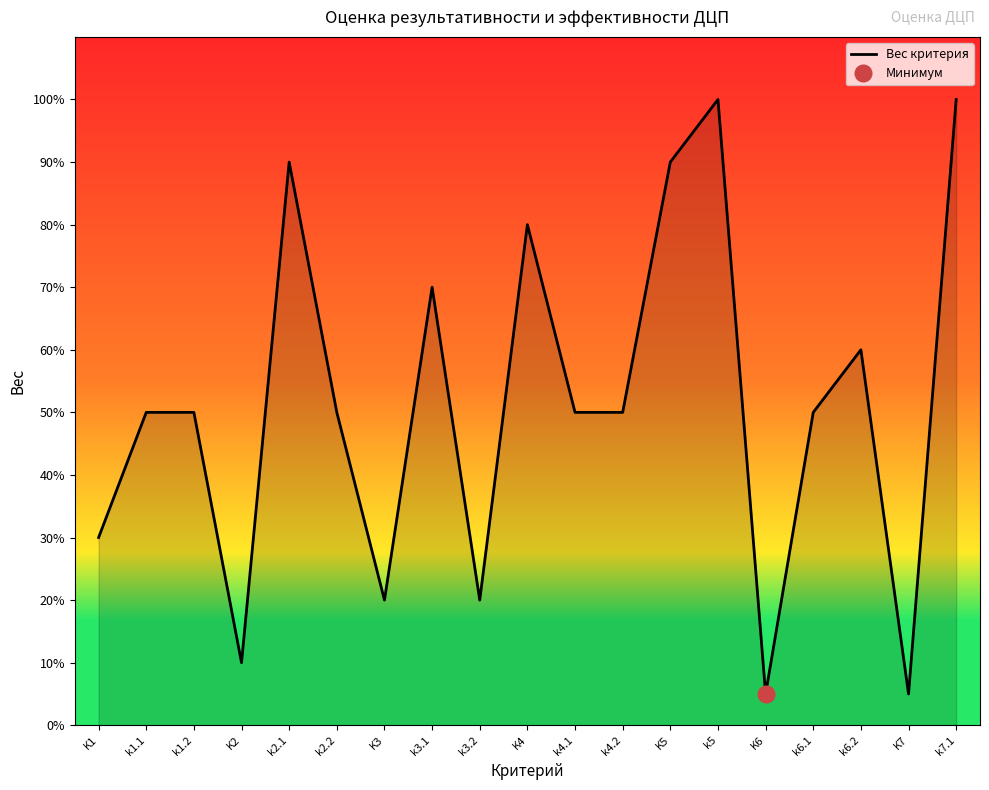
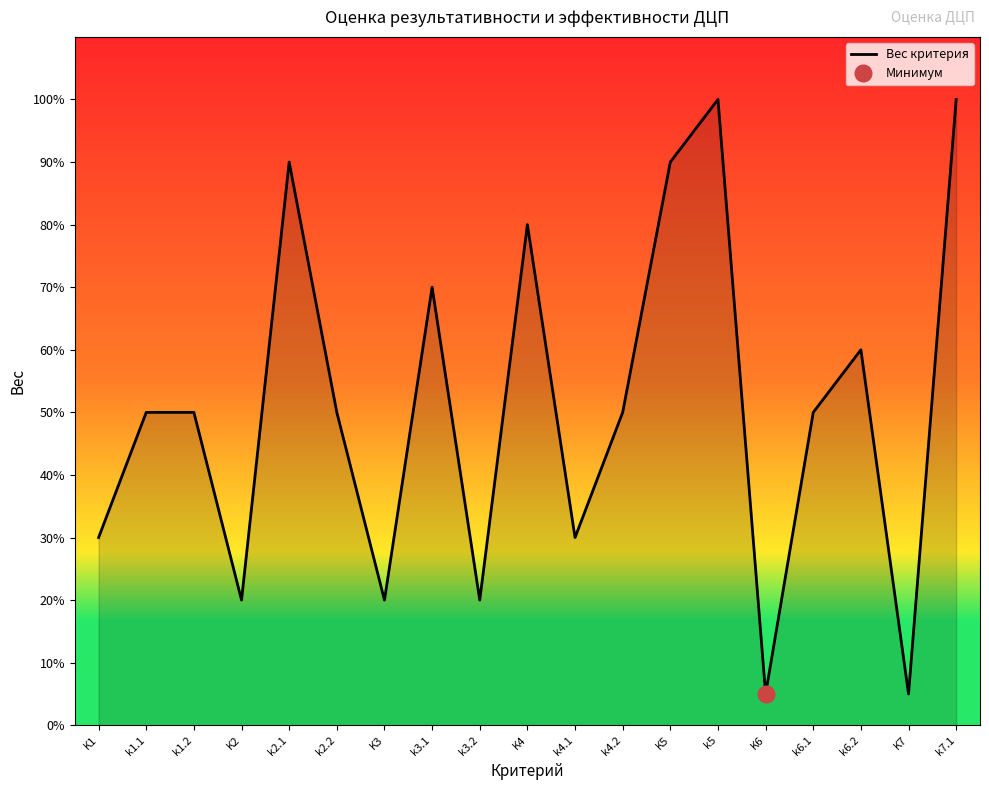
  {
    "Вес критерия": {
      "K1": "30%",
      "k1.1": "50%",
      "k1.2": "50%",
-     "K2": "10%",
+     "K2": "20%",
      "k2.1": "90%",
      "k2.2": "50%",
      "K3": "20%",
      "k3.1": "70%",
      "k3.2": "20%",
      "K4": "80%",
-     "k4.1": "50%",
+     "k4.1": "30%",
      "k4.2": "50%",
      "K5": "90%",
      "k5": "100%",
      "k6.1": "50%",
      "k6.2": "60%",
      "K7": "5%",
      "k7.1": "100%"
    }
  }
